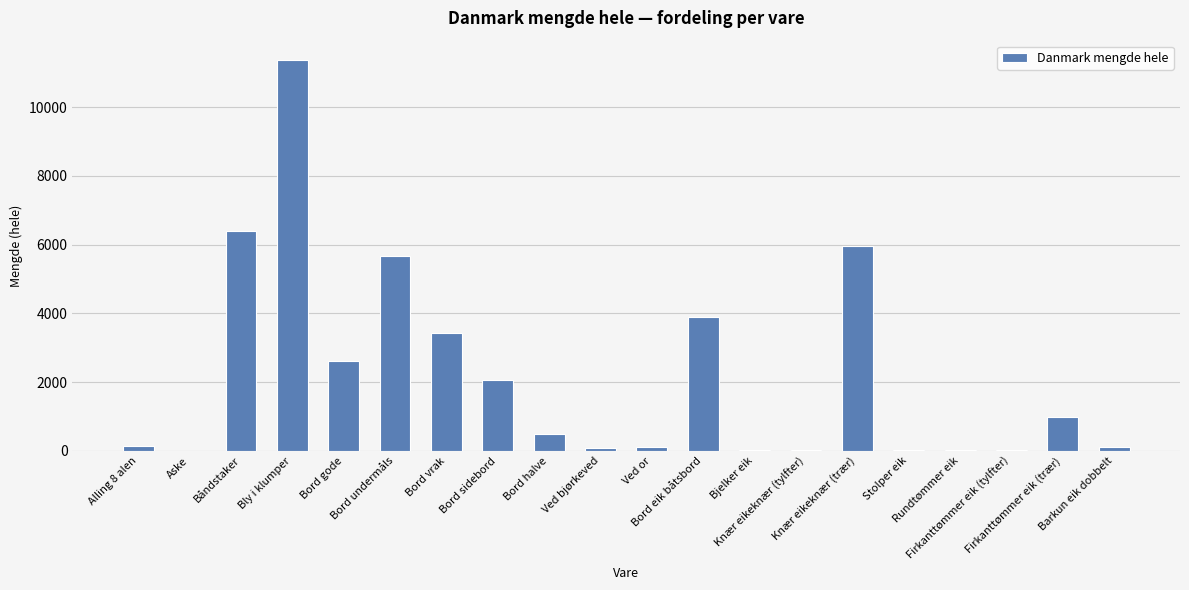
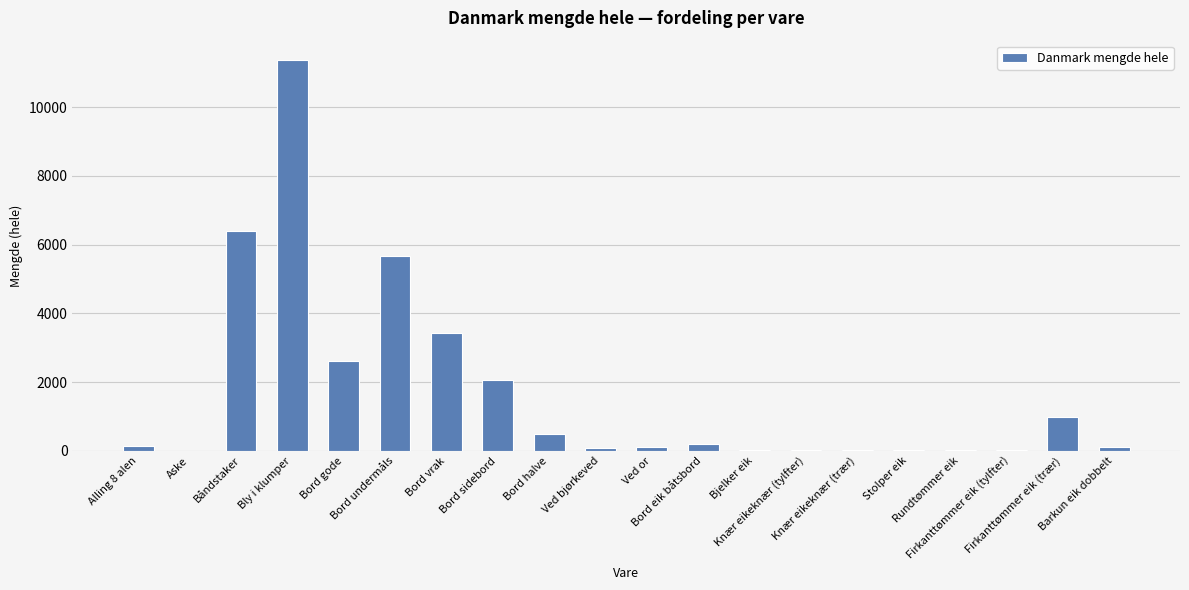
  {
    "Alling 8 alen": 100,
    "Båndstaker": 6400,
    "Bly i klumper": 11400,
    "Bord gode": 2600,
    "Bord undermåls": 5700,
    "Bord vrak": 3400,
    "Bord sidebord": 2100,
    "Bord halve": 500,
    "Ved bjørkeved": 100,
    "Ved or": 100,
-   "Bord eik båtsbord": 3900,
-   "Knær eikeknær (trær)": 6000,
+   "Bord eik båtsbord": 200,
+   "Knær eikeknær (trær)": 0,
    "Firkanttømmer eik (trær)": 1000,
    "Barkun eik dobbelt": 100
  }
